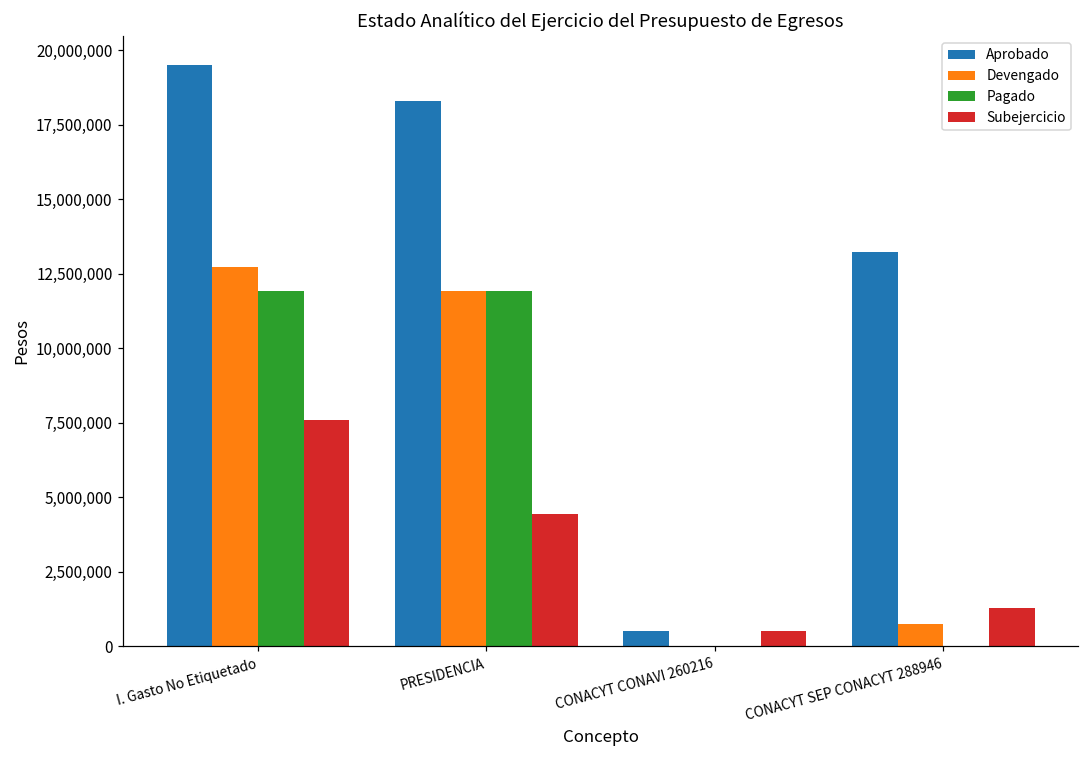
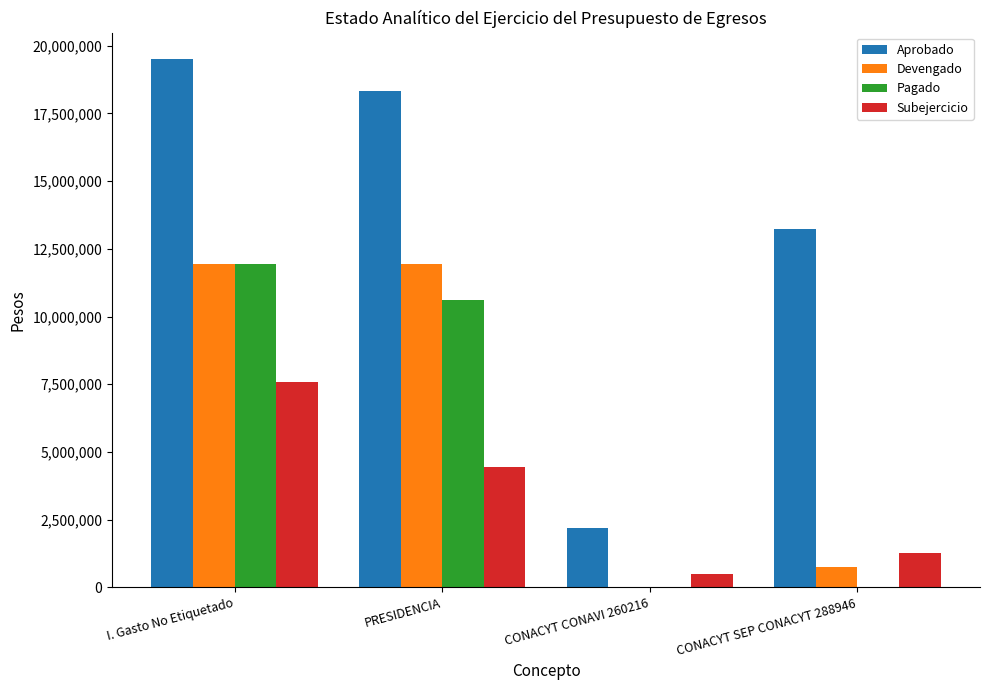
  {
    "Aprobado": {
      "I. Gasto No Etiquetado": "19,500,000",
      "PRESIDENCIA": "18,300,000",
-     "CONACYT CONAVI 260216": "500,000",
+     "CONACYT CONAVI 260216": "2,200,000",
      "CONACYT SEP CONACYT 288946": "13,200,000"
    },
    "Devengado": {
-     "I. Gasto No Etiquetado": "12,700,000",
+     "I. Gasto No Etiquetado": "11,900,000",
      "PRESIDENCIA": "11,900,000",
      "CONACYT CONAVI 260216": "0",
      "CONACYT SEP CONACYT 288946": "700,000"
    },
    "Pagado": {
      "I. Gasto No Etiquetado": "11,900,000",
-     "PRESIDENCIA": "11,900,000",
+     "PRESIDENCIA": "10,600,000",
      "CONACYT CONAVI 260216": "0",
      "CONACYT SEP CONACYT 288946": "0"
    },
    "Subejercicio": {
      "I. Gasto No Etiquetado": "7,600,000",
      "PRESIDENCIA": "4,400,000",
      "CONACYT CONAVI 260216": "500,000",
      "CONACYT SEP CONACYT 288946": "1,300,000"
    }
  }
